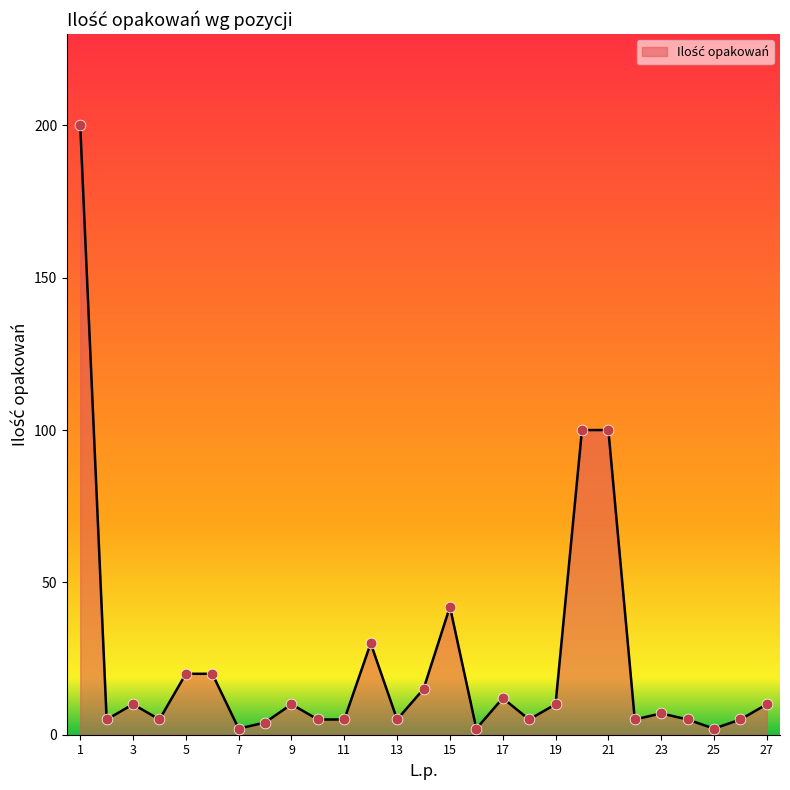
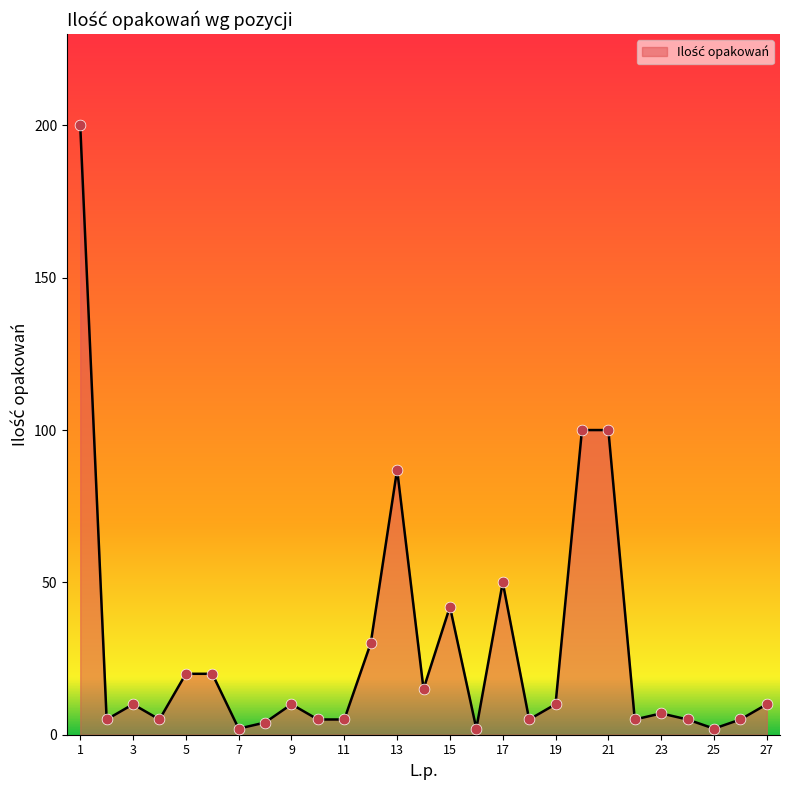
  {
    "1": 200,
    "3": 10,
    "5": 20,
    "7": 2,
    "9": 10,
    "11": 5,
-   "13": 5,
+   "13": 87,
    "15": 42,
-   "17": 12,
+   "17": 50,
    "19": 10,
    "21": 100,
    "23": 7,
    "25": 2,
    "27": 10
  }
